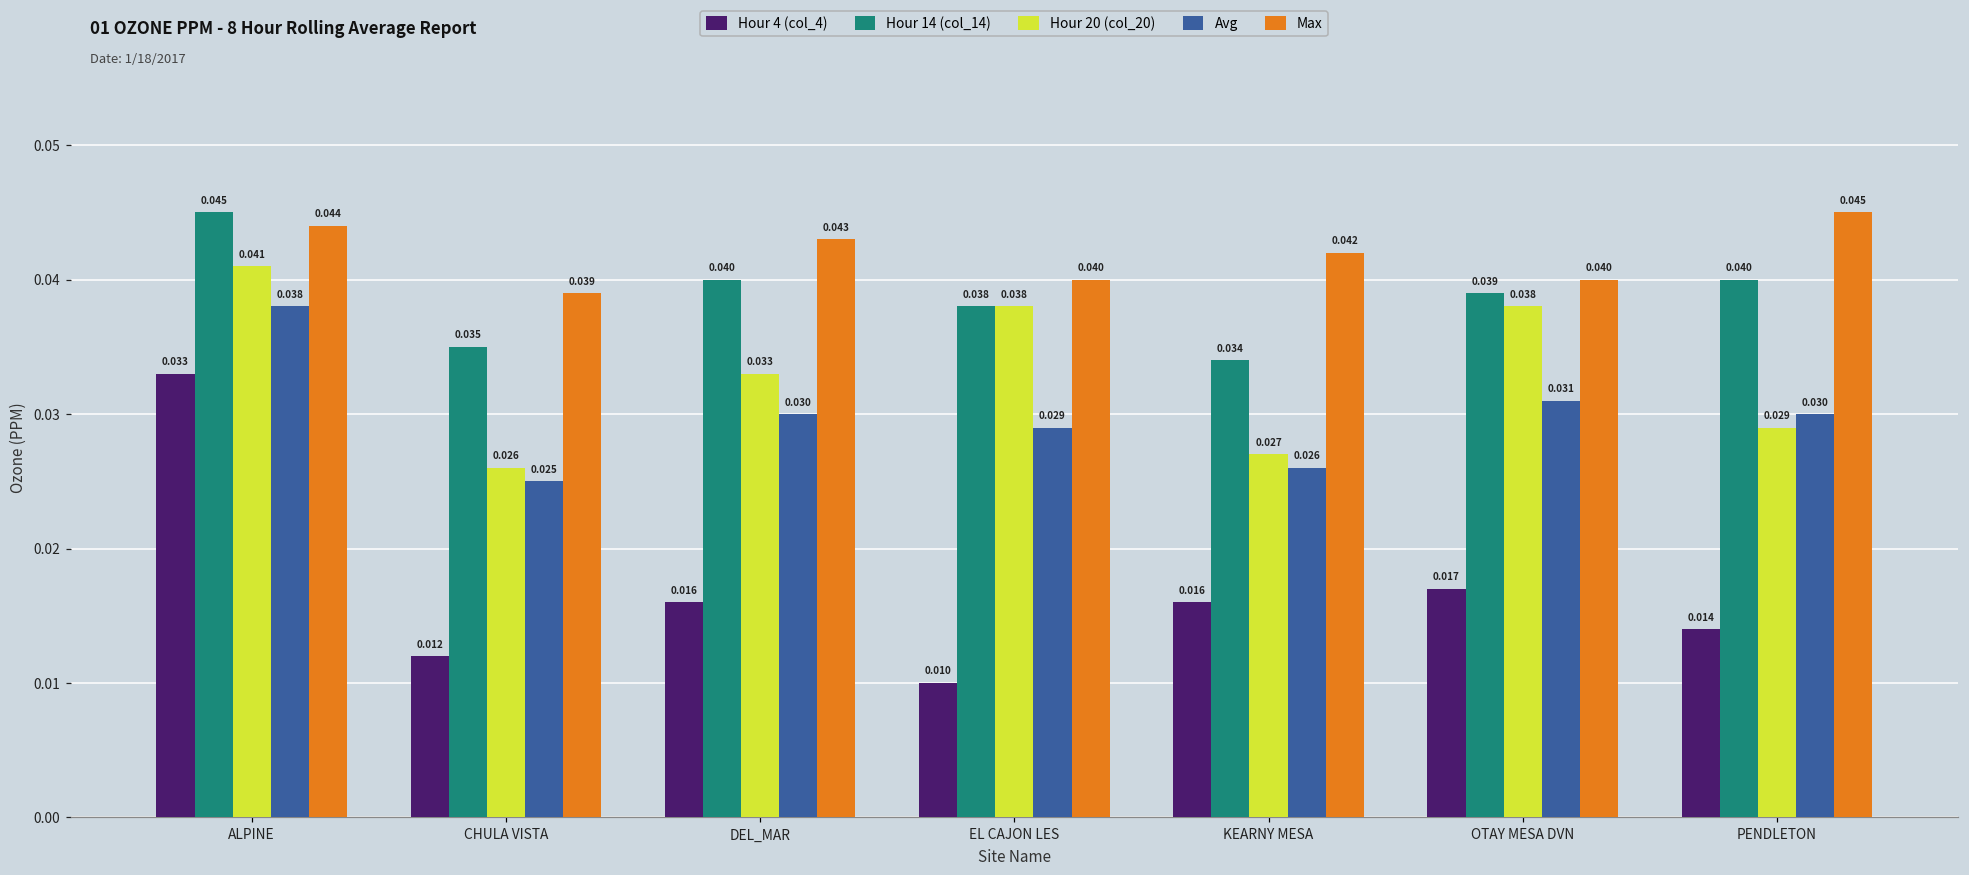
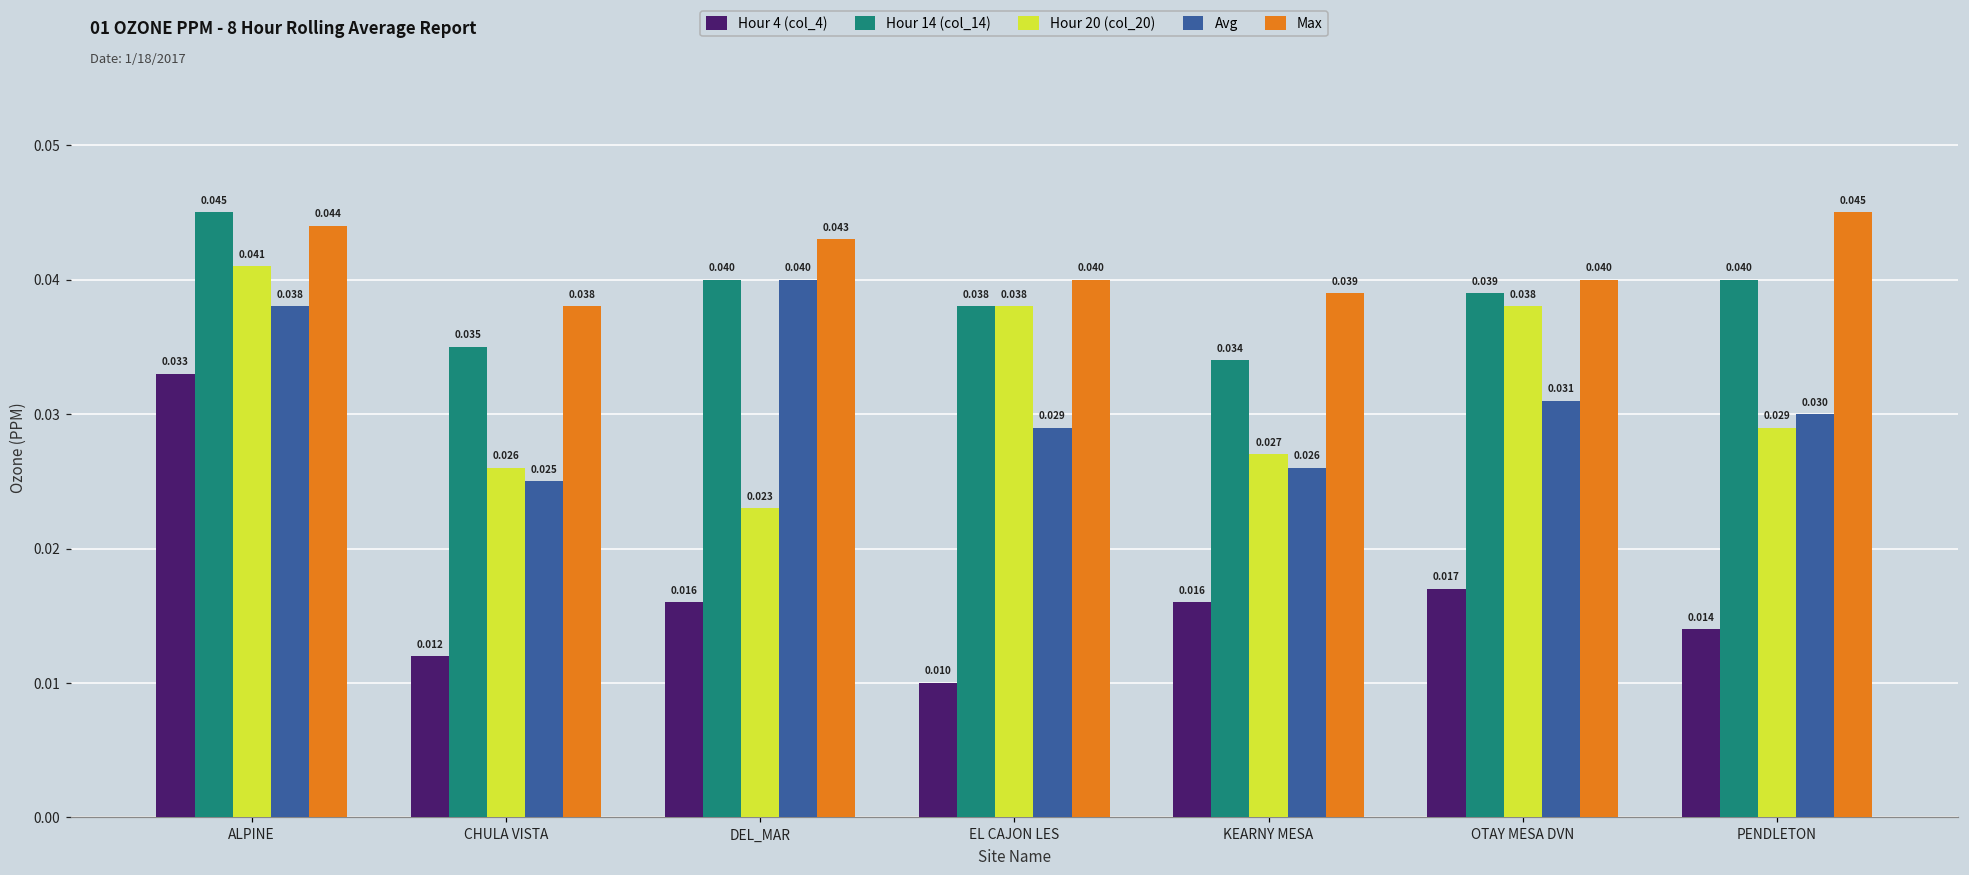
  {
    "Hour 4 (col_4)": {
      "ALPINE": 0.033,
      "CHULA VISTA": 0.012,
      "DEL_MAR": 0.016,
      "EL CAJON LES": 0.010,
      "KEARNY MESA": 0.016,
      "OTAY MESA DVN": 0.017,
      "PENDLETON": 0.014
    },
    "Hour 14 (col_14)": {
      "ALPINE": 0.045,
      "CHULA VISTA": 0.035,
      "DEL_MAR": 0.040,
      "EL CAJON LES": 0.038,
      "KEARNY MESA": 0.034,
      "OTAY MESA DVN": 0.039,
      "PENDLETON": 0.040
    },
    "Hour 20 (col_20)": {
      "ALPINE": 0.041,
      "CHULA VISTA": 0.026,
-     "DEL_MAR": 0.033,
+     "DEL_MAR": 0.023,
      "EL CAJON LES": 0.038,
      "KEARNY MESA": 0.027,
      "OTAY MESA DVN": 0.038,
      "PENDLETON": 0.029
    },
    "Avg": {
      "ALPINE": 0.038,
      "CHULA VISTA": 0.025,
-     "DEL_MAR": 0.030,
+     "DEL_MAR": 0.040,
      "EL CAJON LES": 0.029,
      "KEARNY MESA": 0.026,
      "OTAY MESA DVN": 0.031,
      "PENDLETON": 0.030
    },
    "Max": {
      "ALPINE": 0.044,
-     "CHULA VISTA": 0.039,
+     "CHULA VISTA": 0.038,
      "DEL_MAR": 0.043,
      "EL CAJON LES": 0.040,
-     "KEARNY MESA": 0.042,
+     "KEARNY MESA": 0.039,
      "OTAY MESA DVN": 0.040,
      "PENDLETON": 0.045
    }
  }
